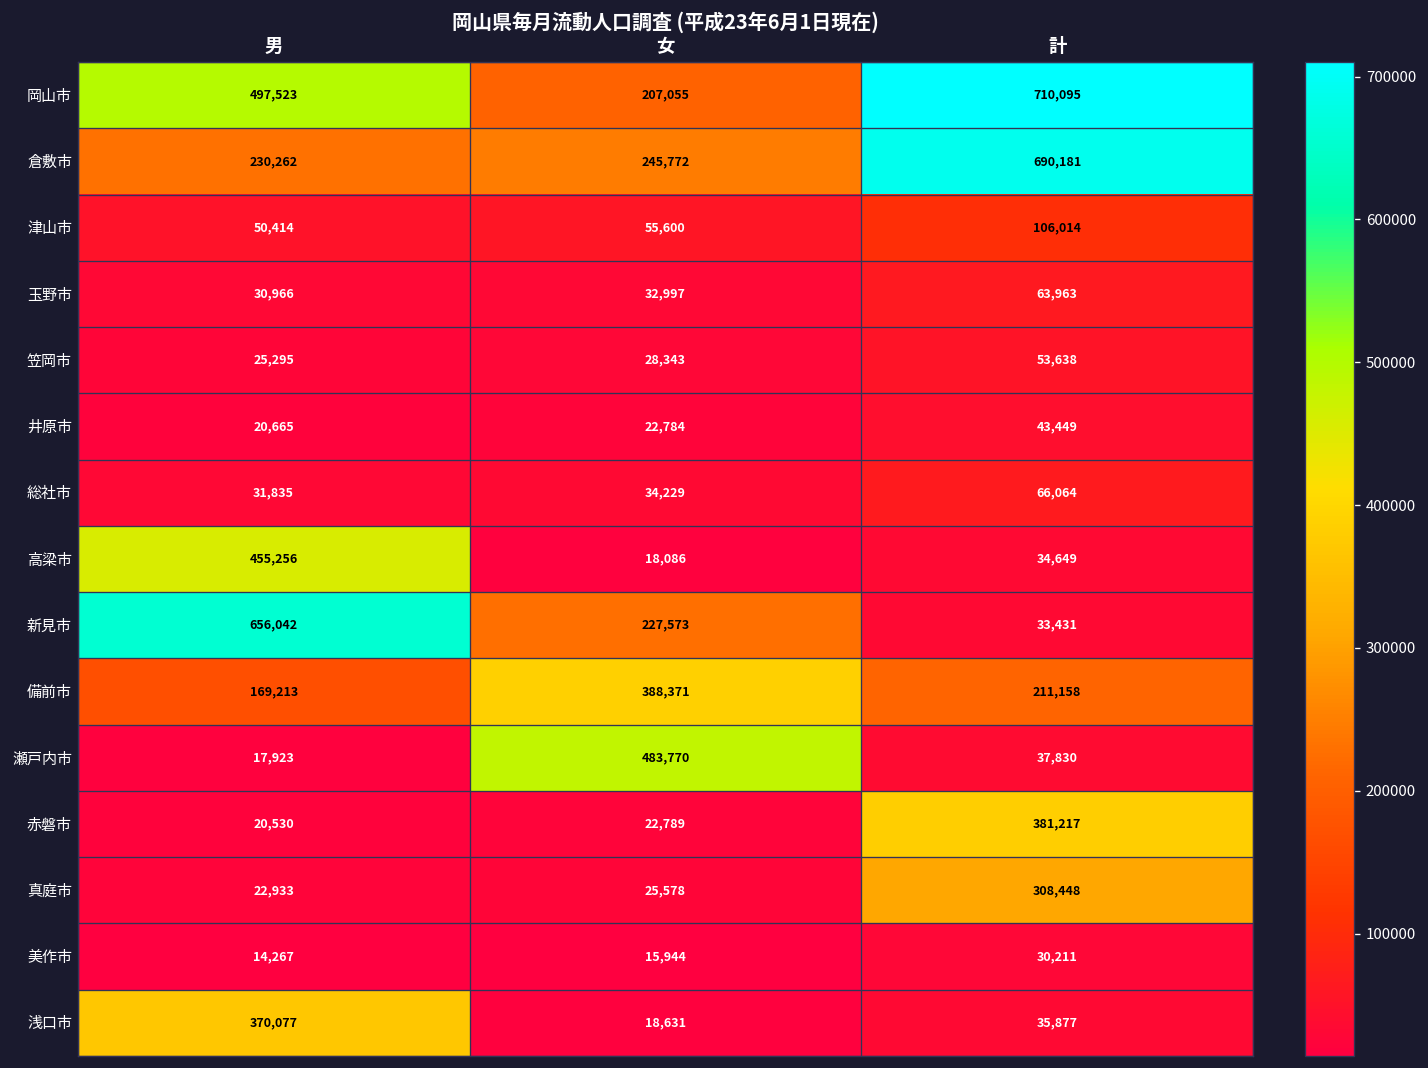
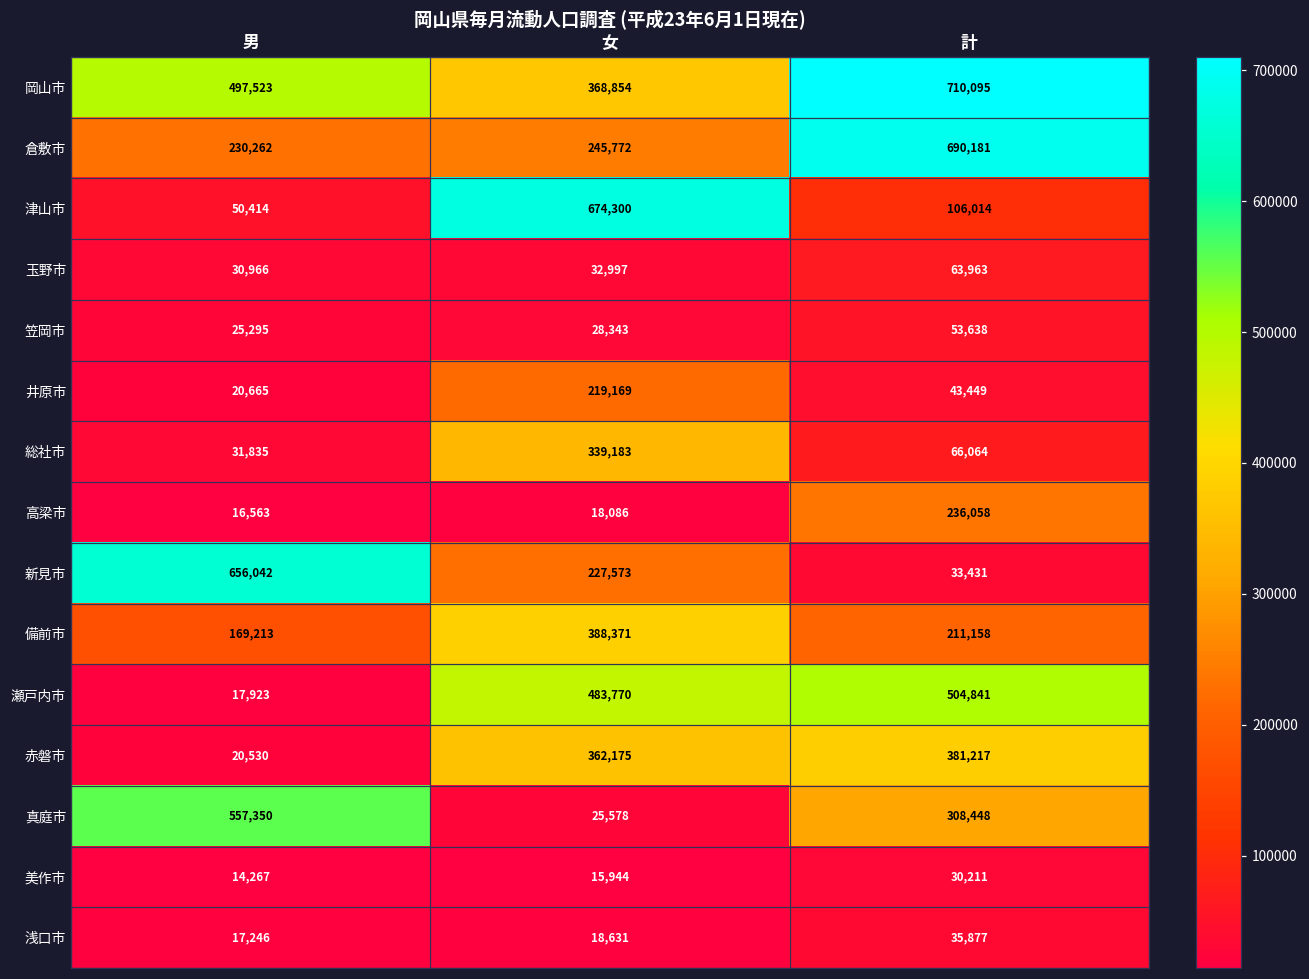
  {
    "岡山市": {
      "男": "497,523",
-     "女": "207,055",
+     "女": "368,854",
      "計": "710,095"
    },
    "倉敷市": {
      "男": "230,262",
      "女": "245,772",
      "計": "690,181"
    },
    "津山市": {
      "男": "50,414",
-     "女": "55,600",
+     "女": "674,300",
      "計": "106,014"
    },
    "玉野市": {
      "男": "30,966",
      "女": "32,997",
      "計": "63,963"
    },
    "笠岡市": {
      "男": "25,295",
      "女": "28,343",
      "計": "53,638"
    },
    "井原市": {
      "男": "20,665",
-     "女": "22,784",
+     "女": "219,169",
      "計": "43,449"
    },
    "総社市": {
      "男": "31,835",
-     "女": "34,229",
+     "女": "339,183",
      "計": "66,064"
    },
    "高梁市": {
-     "男": "455,256",
+     "男": "16,563",
      "女": "18,086",
-     "計": "34,649"
+     "計": "236,058"
    },
    "新見市": {
      "男": "656,042",
      "女": "227,573",
      "計": "33,431"
    },
    "備前市": {
      "男": "169,213",
      "女": "388,371",
      "計": "211,158"
    },
    "瀬戸内市": {
      "男": "17,923",
      "女": "483,770",
-     "計": "37,830"
+     "計": "504,841"
    },
    "赤磐市": {
      "男": "20,530",
-     "女": "22,789",
+     "女": "362,175",
      "計": "381,217"
    },
    "真庭市": {
-     "男": "22,933",
+     "男": "557,350",
      "女": "25,578",
      "計": "308,448"
    },
    "美作市": {
      "男": "14,267",
      "女": "15,944",
      "計": "30,211"
    },
    "浅口市": {
-     "男": "370,077",
+     "男": "17,246",
      "女": "18,631",
      "計": "35,877"
    }
  }
